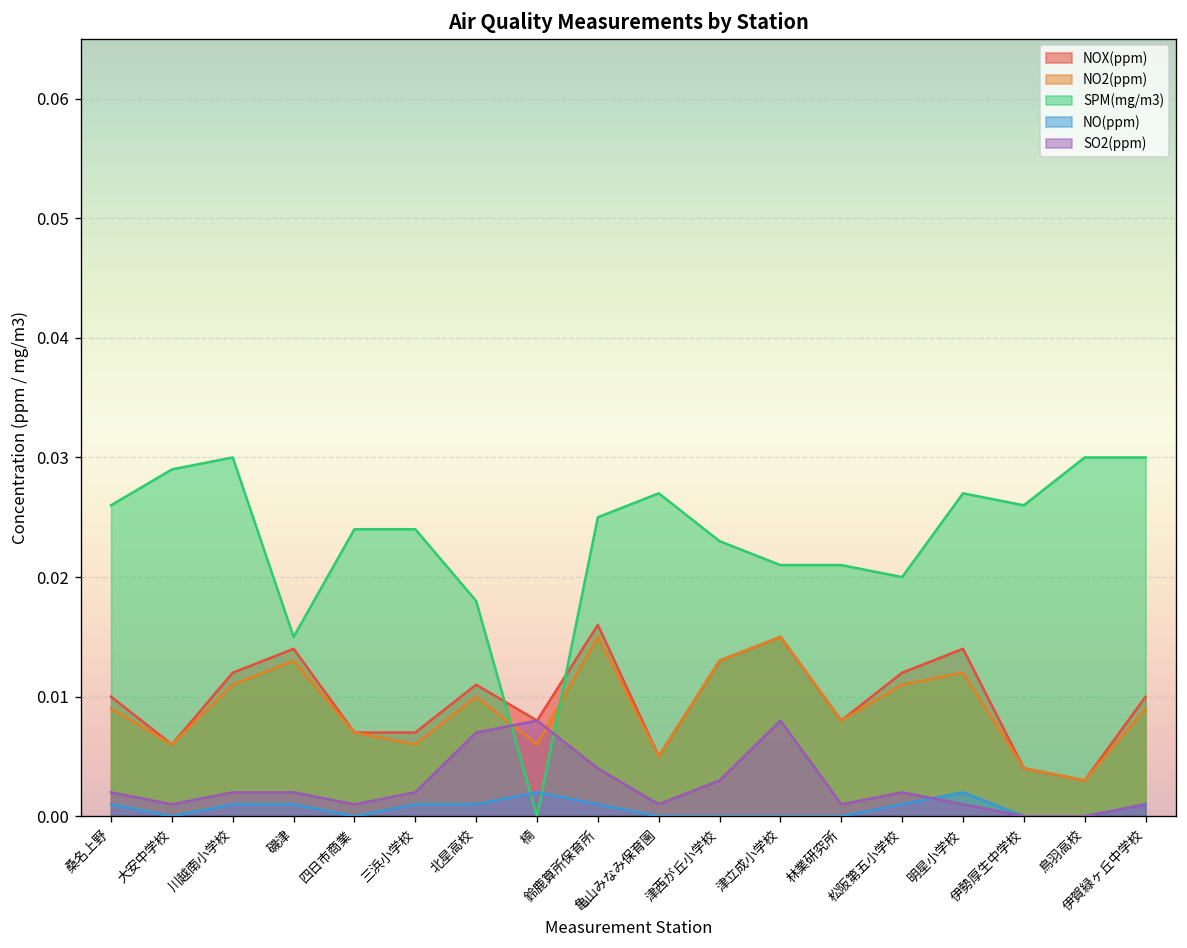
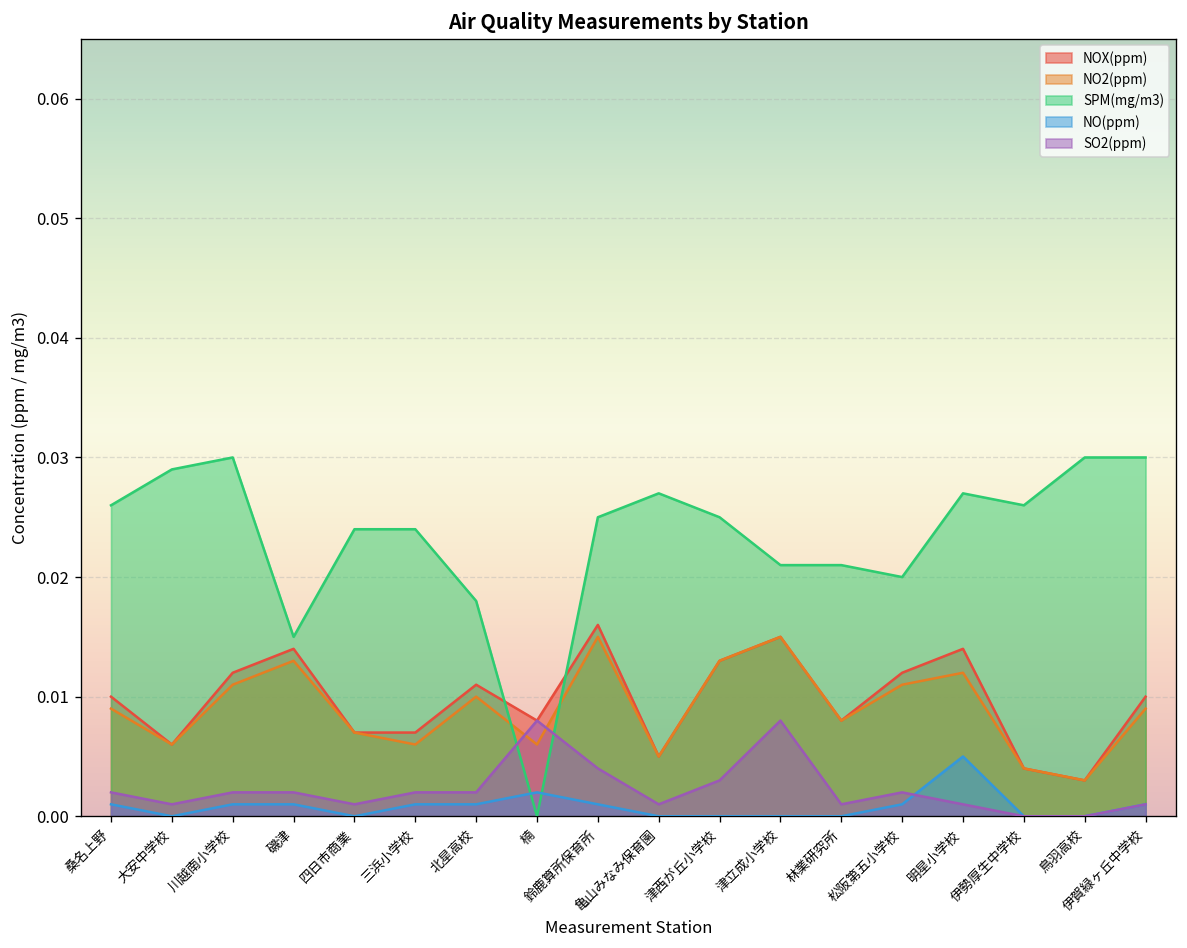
  {
    "SPM(mg/m3)": {
      "桑名上野": 0.026,
      "大安中学校": 0.029,
      "川越南小学校": 0.030,
      "磯津": 0.015,
      "四日市商業": 0.024,
      "三浜小学校": 0.024,
      "北星高校": 0.018,
      "楠": 0.000,
      "鈴鹿算所保育所": 0.025,
      "亀山みなみ保育園": 0.027,
-     "津西が丘小学校": 0.023,
+     "津西が丘小学校": 0.025,
      "津立成小学校": 0.021,
      "林業研究所": 0.021,
      "松阪第五小学校": 0.020,
      "明星小学校": 0.027,
      "伊勢厚生中学校": 0.026,
      "鳥羽高校": 0.030,
      "伊賀緑ヶ丘中学校": 0.030
    },
    "NO(ppm)": {
      "桑名上野": 0.001,
      "大安中学校": 0.000,
      "川越南小学校": 0.001,
      "磯津": 0.001,
      "四日市商業": 0.000,
      "三浜小学校": 0.001,
      "北星高校": 0.001,
      "楠": 0.002,
      "鈴鹿算所保育所": 0.001,
      "亀山みなみ保育園": 0.000,
      "津西が丘小学校": 0.000,
      "津立成小学校": 0.000,
      "林業研究所": 0.000,
      "松阪第五小学校": 0.001,
-     "明星小学校": 0.002
+     "明星小学校": 0.005
    },
    "SO2(ppm)": {
      "桑名上野": 0.002,
      "大安中学校": 0.001,
      "川越南小学校": 0.002,
      "磯津": 0.002,
      "四日市商業": 0.001,
      "三浜小学校": 0.002,
-     "北星高校": 0.007,
+     "北星高校": 0.002,
      "鈴鹿算所保育所": 0.004,
      "亀山みなみ保育園": 0.001,
      "津西が丘小学校": 0.003,
      "津立成小学校": 0.008,
      "林業研究所": 0.001,
      "松阪第五小学校": 0.002,
      "明星小学校": 0.001
    }
  }
